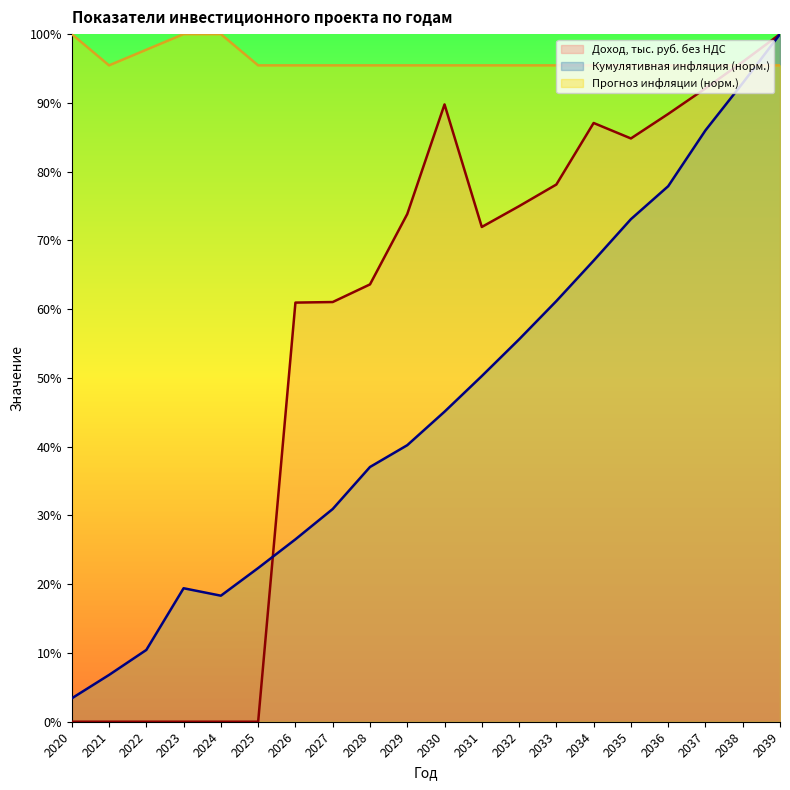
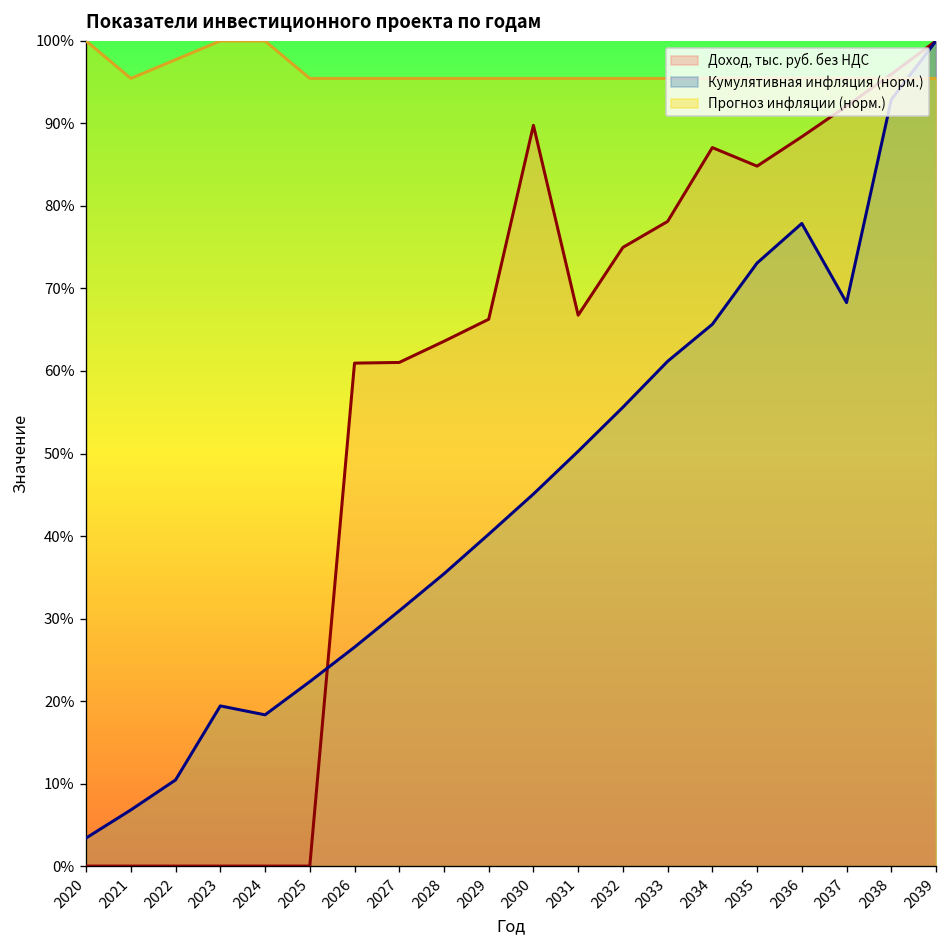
  {
    "Доход, тыс. руб. без НДС": {
      "2020": "0%",
      "2021": "0%",
      "2022": "0%",
      "2023": "0%",
      "2024": "0%",
      "2025": "0%",
      "2026": "61%",
      "2027": "61%",
      "2028": "64%",
-     "2029": "74%",
+     "2029": "66%",
      "2030": "90%",
-     "2031": "72%",
+     "2031": "67%",
      "2032": "75%",
      "2033": "78%",
      "2034": "87%",
      "2035": "85%",
      "2036": "88%"
    },
    "Кумулятивная инфляция (норм.)": {
      "2020": "3%",
      "2021": "7%",
      "2022": "10%",
      "2023": "19%",
      "2024": "18%",
      "2025": "22%",
      "2026": "27%",
      "2027": "31%",
-     "2028": "37%",
+     "2028": "35%",
      "2029": "40%",
      "2030": "45%",
      "2031": "50%",
      "2032": "56%",
      "2033": "61%",
-     "2034": "67%",
+     "2034": "66%",
      "2035": "73%",
      "2036": "78%",
-     "2037": "86%"
+     "2037": "68%"
    },
    "Прогноз инфляции (норм.)": {
      "2020": "100%",
      "2021": "95%",
      "2022": "98%",
      "2023": "100%",
      "2024": "100%",
      "2025": "95%",
      "2026": "95%",
      "2027": "95%",
      "2028": "95%",
      "2029": "95%",
      "2030": "95%",
      "2031": "95%",
      "2032": "95%",
      "2039": "95%"
    }
  }
